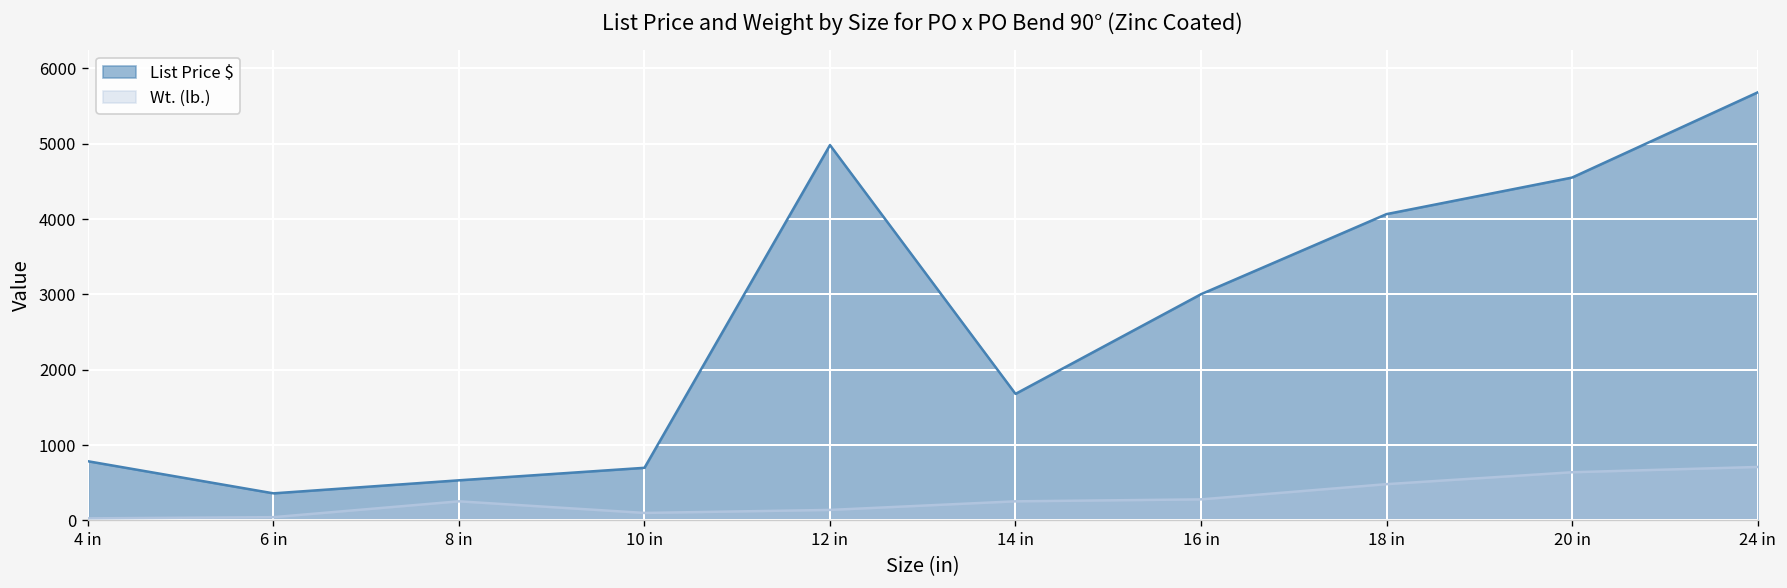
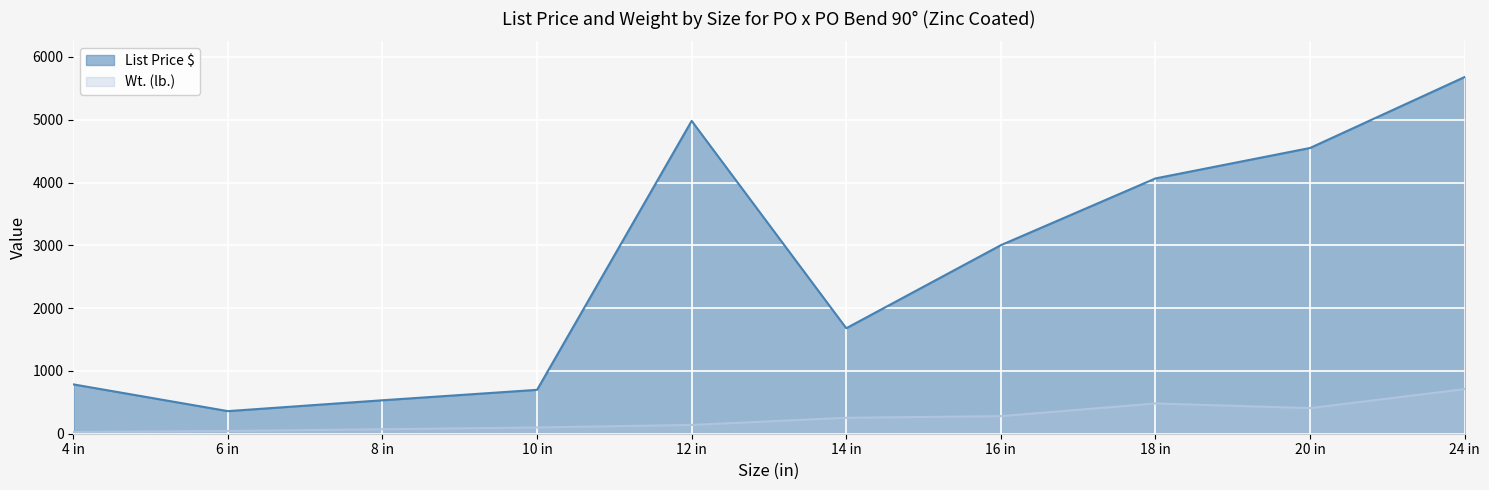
  {
    "List Price $": {
      "4 in": 800,
      "6 in": 400,
      "8 in": 500,
      "10 in": 700,
      "12 in": 5000,
      "14 in": 1700,
      "16 in": 3000,
      "18 in": 4100,
      "20 in": 4600,
      "24 in": 5700
    },
    "Wt. (lb.)": {
      "4 in": 0,
      "6 in": 0,
-     "8 in": 300,
+     "8 in": 100,
      "10 in": 100,
      "12 in": 100,
      "14 in": 300,
      "16 in": 300,
      "18 in": 500,
-     "20 in": 600,
+     "20 in": 400,
      "24 in": 700
    }
  }
